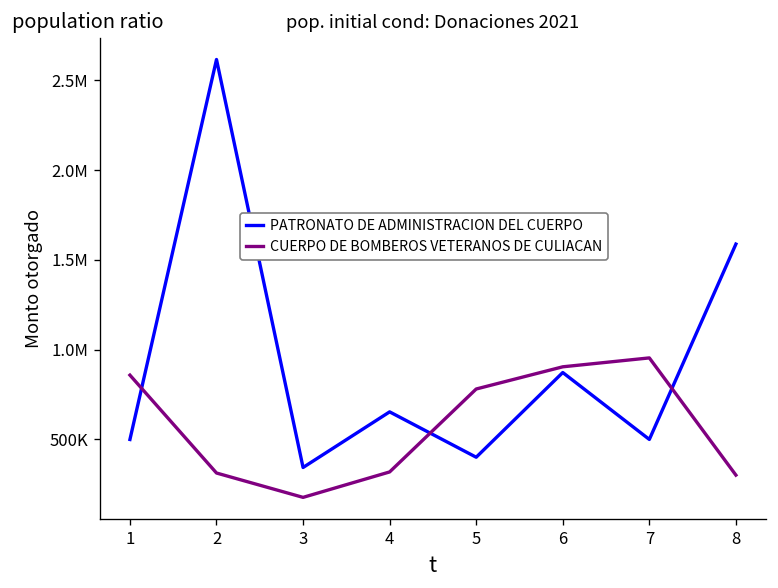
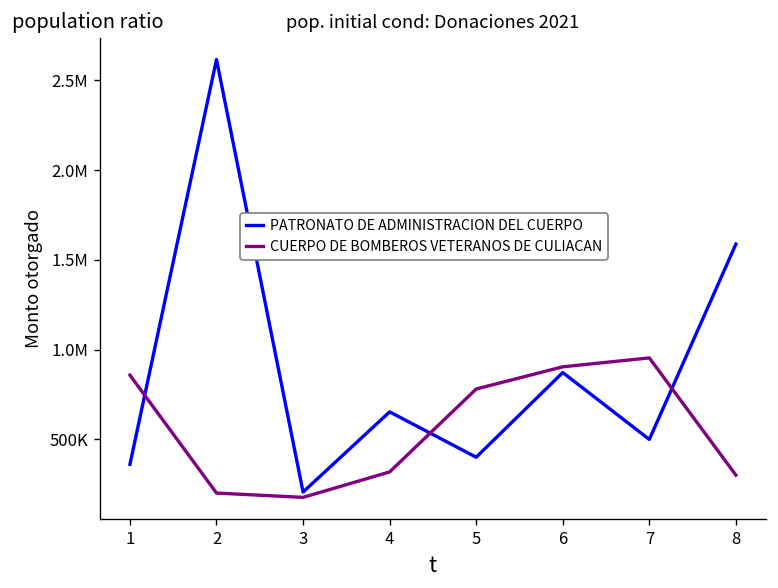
  {
    "PATRONATO DE ADMINISTRACION DEL CUERPO": {
-     "1": 500000,
+     "1": 360000,
      "2": 2620000,
-     "3": 340000,
+     "3": 210000,
      "4": 650000,
      "5": 400000,
      "6": 870000,
      "7": 500000,
      "8": 1590000
    },
    "CUERPO DE BOMBEROS VETERANOS DE CULIACAN": {
      "1": 860000,
-     "2": 310000,
+     "2": 200000,
      "3": 180000,
      "4": 320000,
      "5": 780000,
      "6": 900000,
      "7": 950000,
      "8": 300000
    }
  }
